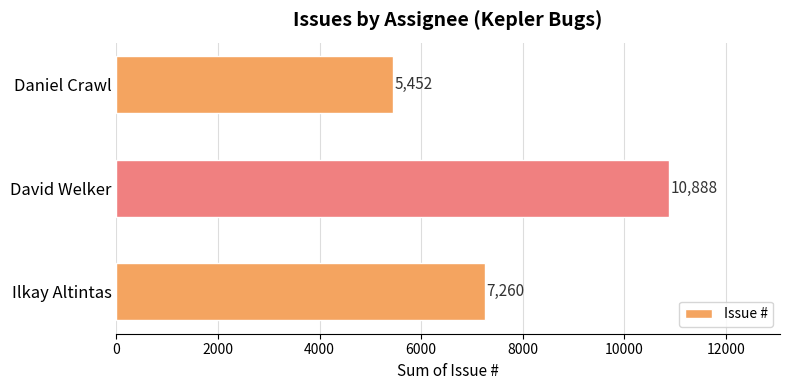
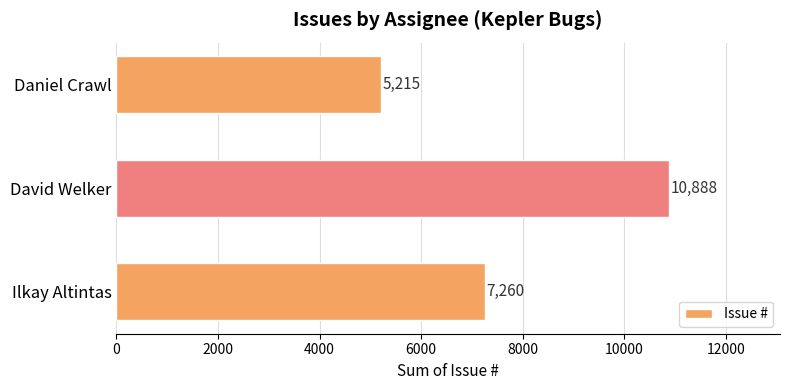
  {
-   "Daniel Crawl": "5,452",
+   "Daniel Crawl": "5,215",
    "David Welker": "10,888",
    "Ilkay Altintas": "7,260"
  }
